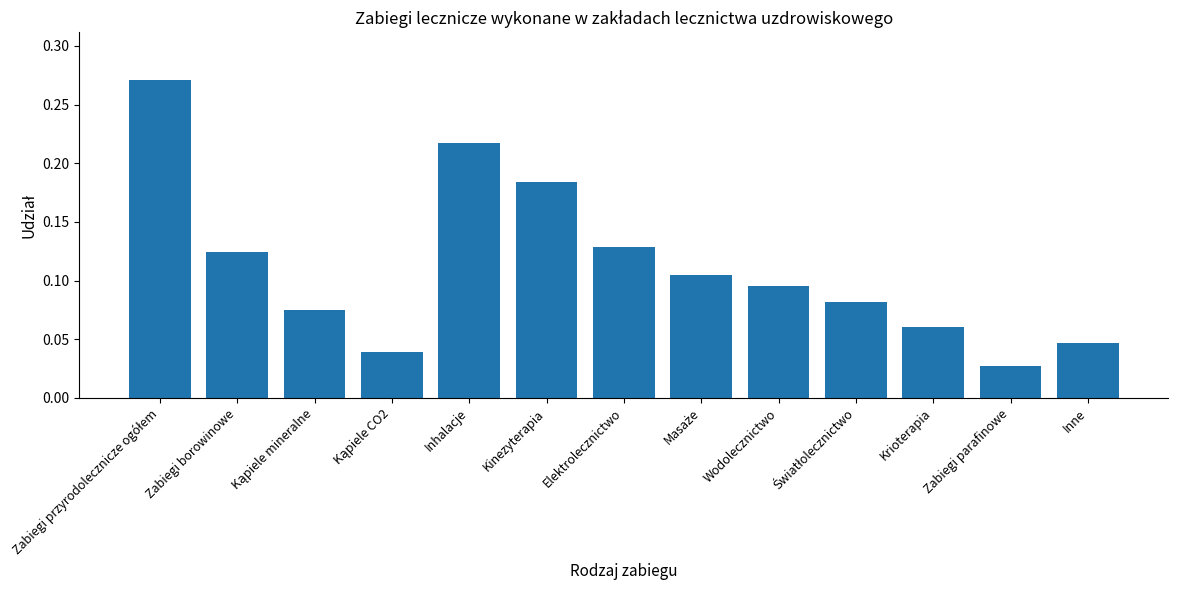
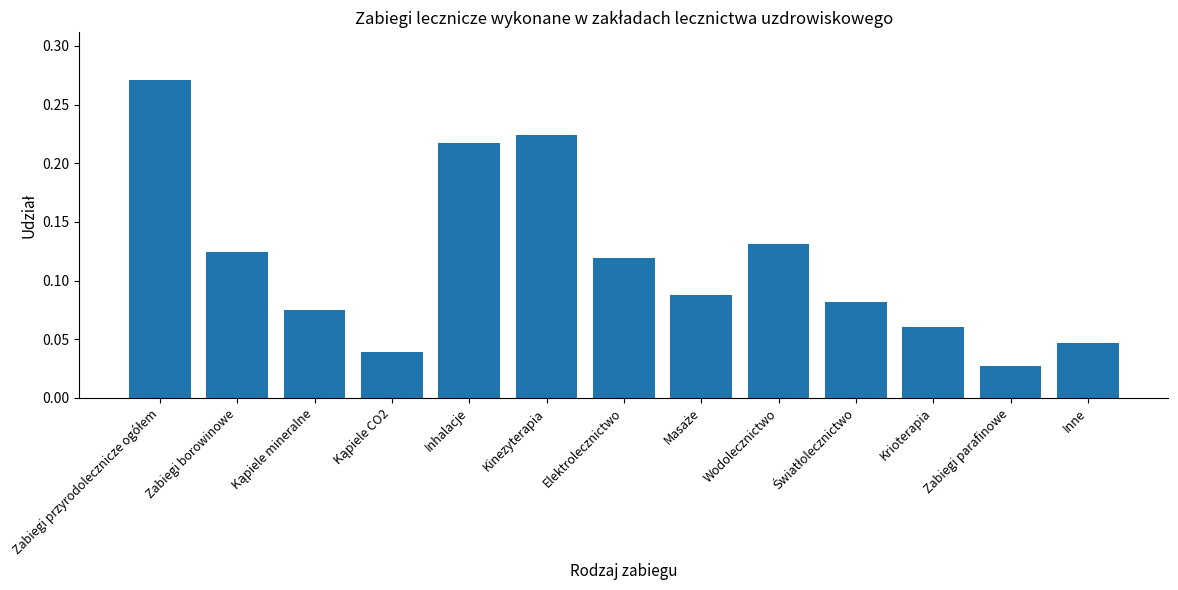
  {
    "Zabiegi przyrodolecznicze ogółem": 0.271,
    "Zabiegi borowinowe": 0.124,
    "Kąpiele mineralne": 0.075,
    "Kąpiele CO2": 0.039,
    "Inhalacje": 0.217,
-   "Kinezyterapia": 0.184,
-   "Elektrolecznictwo": 0.129,
-   "Masaże": 0.105,
-   "Wodolecznictwo": 0.095,
+   "Kinezyterapia": 0.224,
+   "Elektrolecznictwo": 0.119,
+   "Masaże": 0.088,
+   "Wodolecznictwo": 0.131,
    "Światłolecznictwo": 0.082,
    "Krioterapia": 0.060,
    "Zabiegi parafinowe": 0.027,
    "Inne": 0.047
  }
